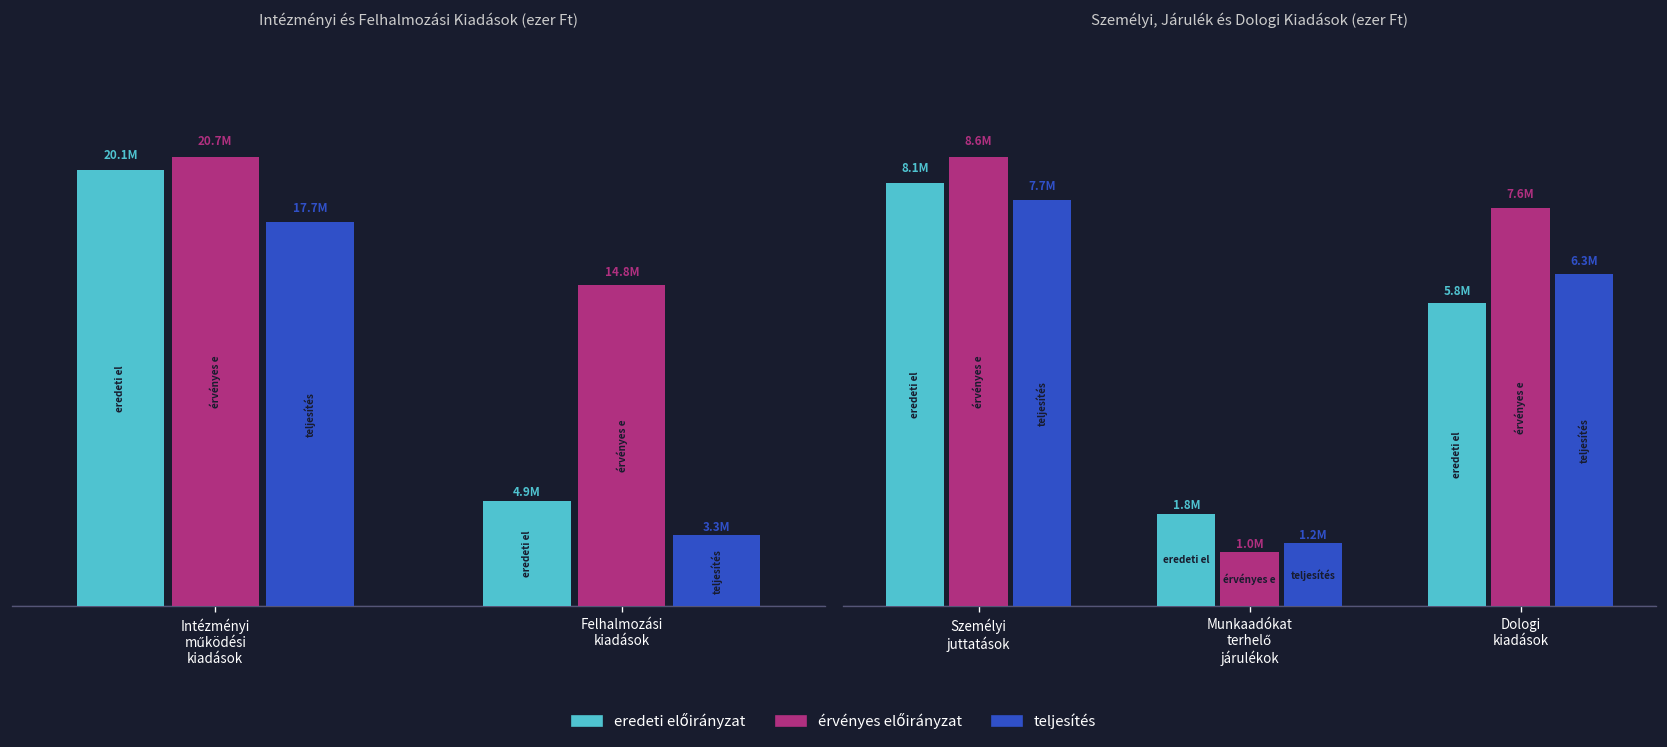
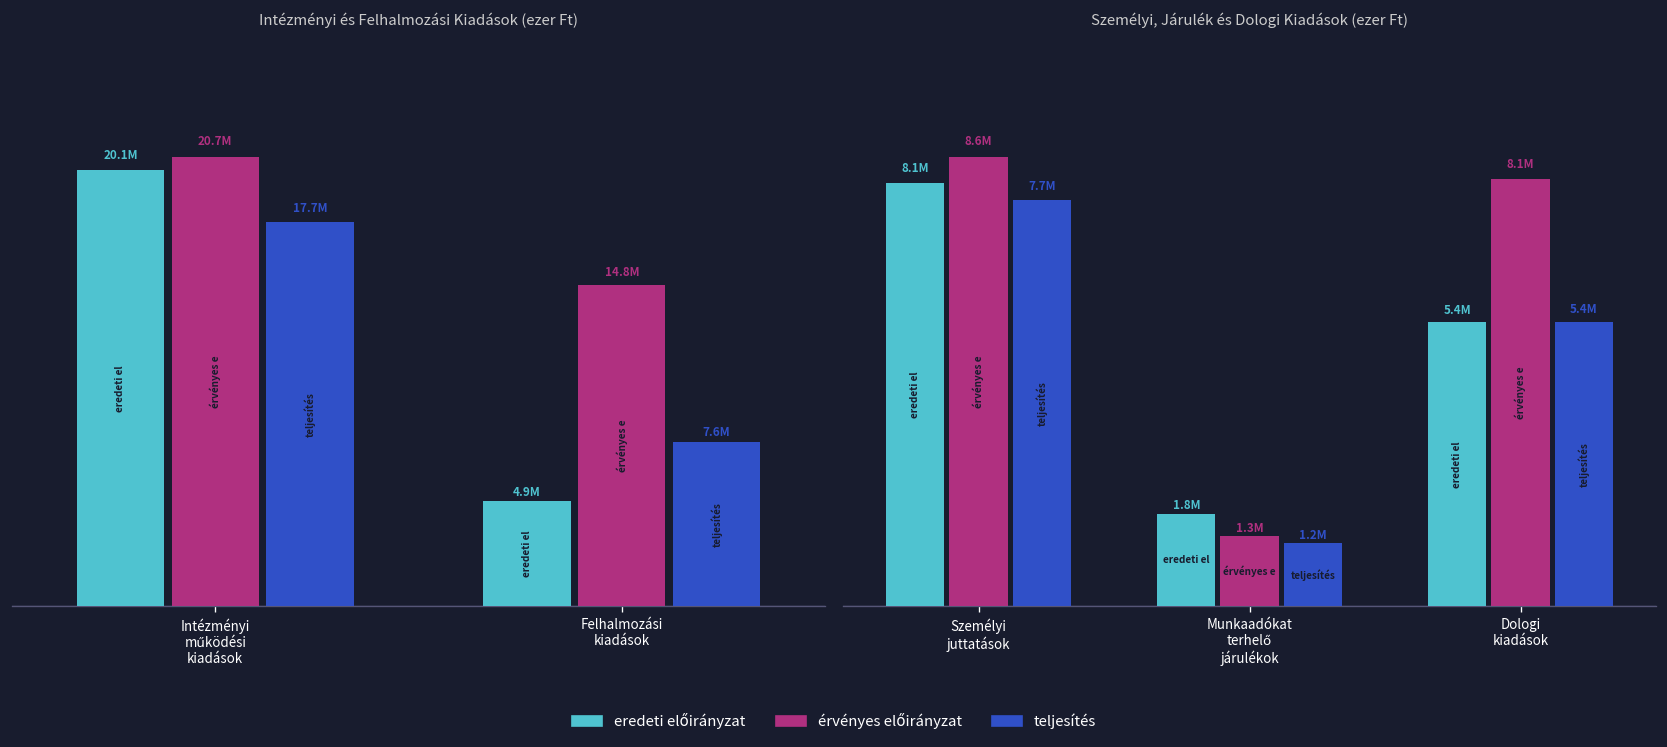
  {
    "Intézményi és Felhalmozási Kiadások (ezer Ft)": {
      "eredeti előirányzat": {
        "Intézményi működési kiadások": "20.1M",
        "Felhalmozási kiadások": "4.9M"
      },
      "érvényes előirányzat": {
        "Intézményi működési kiadások": "20.7M",
        "Felhalmozási kiadások": "14.8M"
      },
      "teljesítés": {
        "Intézményi működési kiadások": "17.7M",
-       "Felhalmozási kiadások": "3.3M"
+       "Felhalmozási kiadások": "7.6M"
      }
    },
    "Személyi, Járulék és Dologi Kiadások (ezer Ft)": {
      "eredeti előirányzat": {
        "Személyi juttatások": "8.1M",
        "Munkaadókat terhelő járulékok": "1.8M",
-       "Dologi kiadások": "5.8M"
+       "Dologi kiadások": "5.4M"
      },
      "érvényes előirányzat": {
        "Személyi juttatások": "8.6M",
-       "Munkaadókat terhelő járulékok": "1.0M",
-       "Dologi kiadások": "7.6M"
+       "Munkaadókat terhelő járulékok": "1.3M",
+       "Dologi kiadások": "8.1M"
      },
      "teljesítés": {
        "Személyi juttatások": "7.7M",
        "Munkaadókat terhelő járulékok": "1.2M",
-       "Dologi kiadások": "6.3M"
+       "Dologi kiadások": "5.4M"
      }
    }
  }
